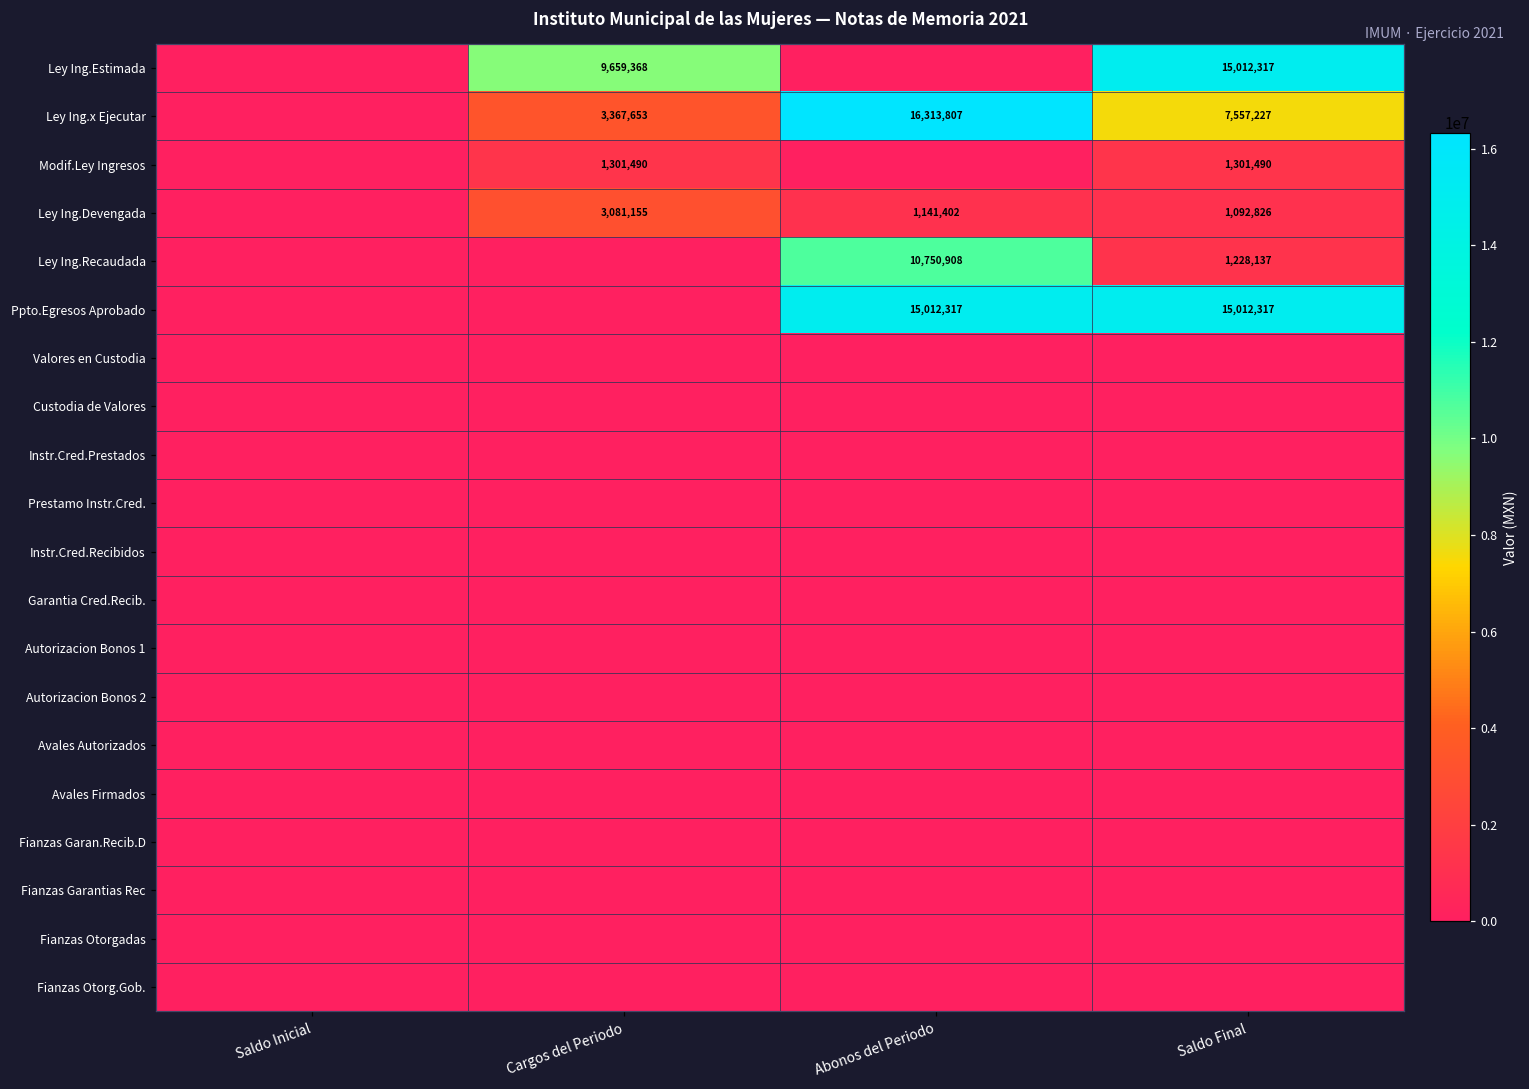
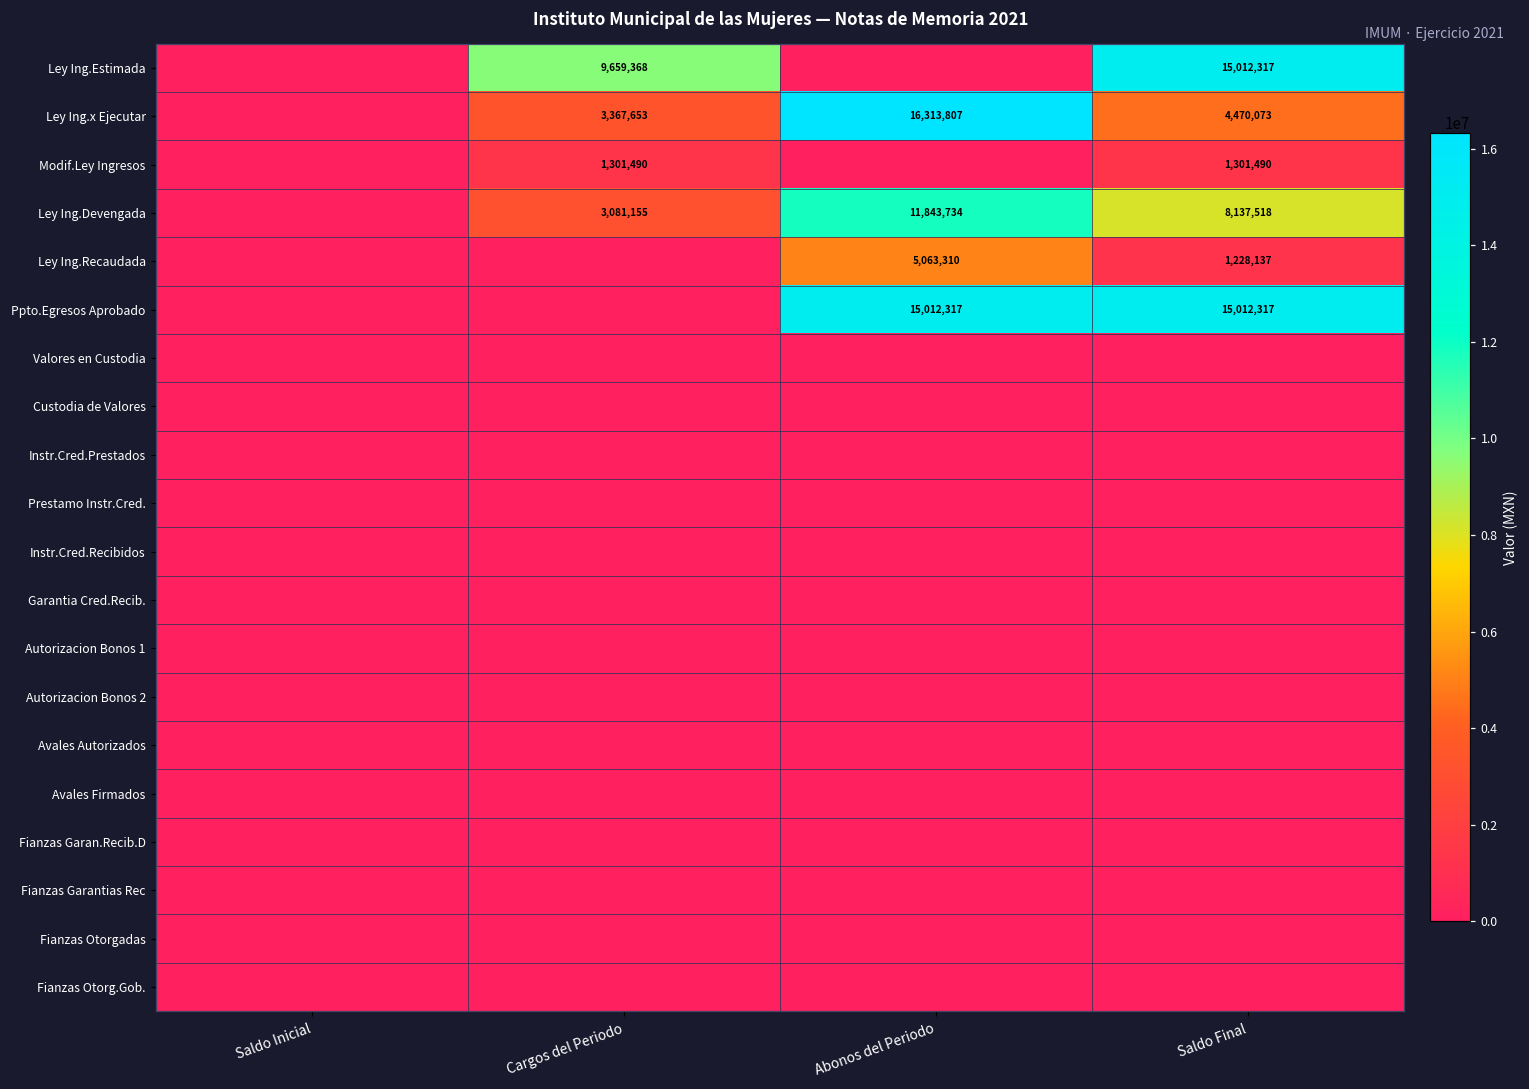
  {
    "Ley Ing.Estimada": {
      "Cargos del Periodo": "9,659,368",
      "Saldo Final": "15,012,317"
    },
    "Ley Ing.x Ejecutar": {
      "Cargos del Periodo": "3,367,653",
      "Abonos del Periodo": "16,313,807",
-     "Saldo Final": "7,557,227"
+     "Saldo Final": "4,470,073"
    },
    "Modif.Ley Ingresos": {
      "Cargos del Periodo": "1,301,490",
      "Saldo Final": "1,301,490"
    },
    "Ley Ing.Devengada": {
      "Cargos del Periodo": "3,081,155",
-     "Abonos del Periodo": "1,141,402",
-     "Saldo Final": "1,092,826"
+     "Abonos del Periodo": "11,843,734",
+     "Saldo Final": "8,137,518"
    },
    "Ley Ing.Recaudada": {
-     "Abonos del Periodo": "10,750,908",
+     "Abonos del Periodo": "5,063,310",
      "Saldo Final": "1,228,137"
    },
    "Ppto.Egresos Aprobado": {
      "Abonos del Periodo": "15,012,317",
      "Saldo Final": "15,012,317"
    }
  }
